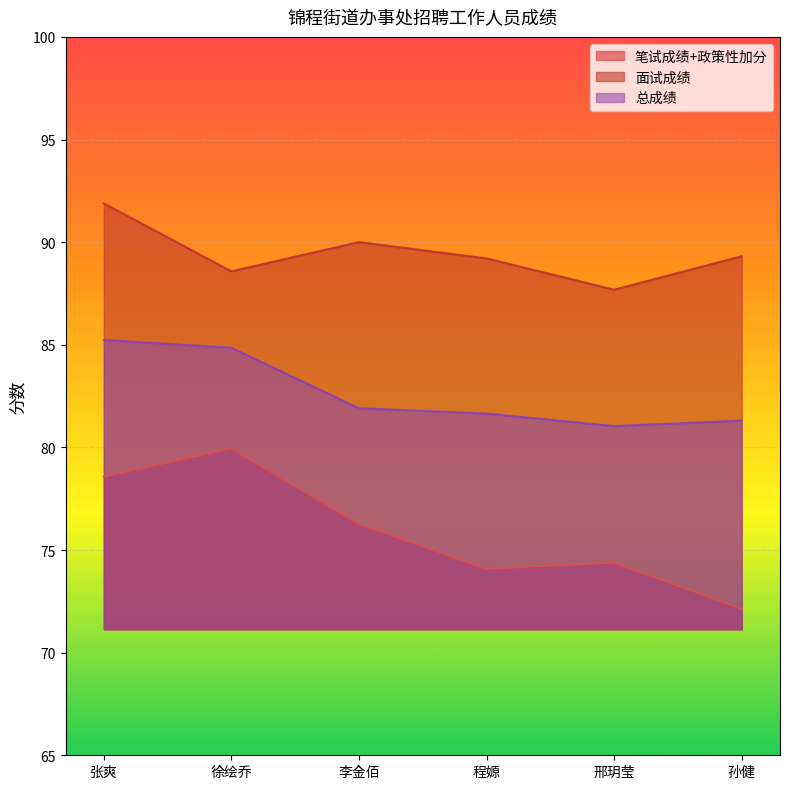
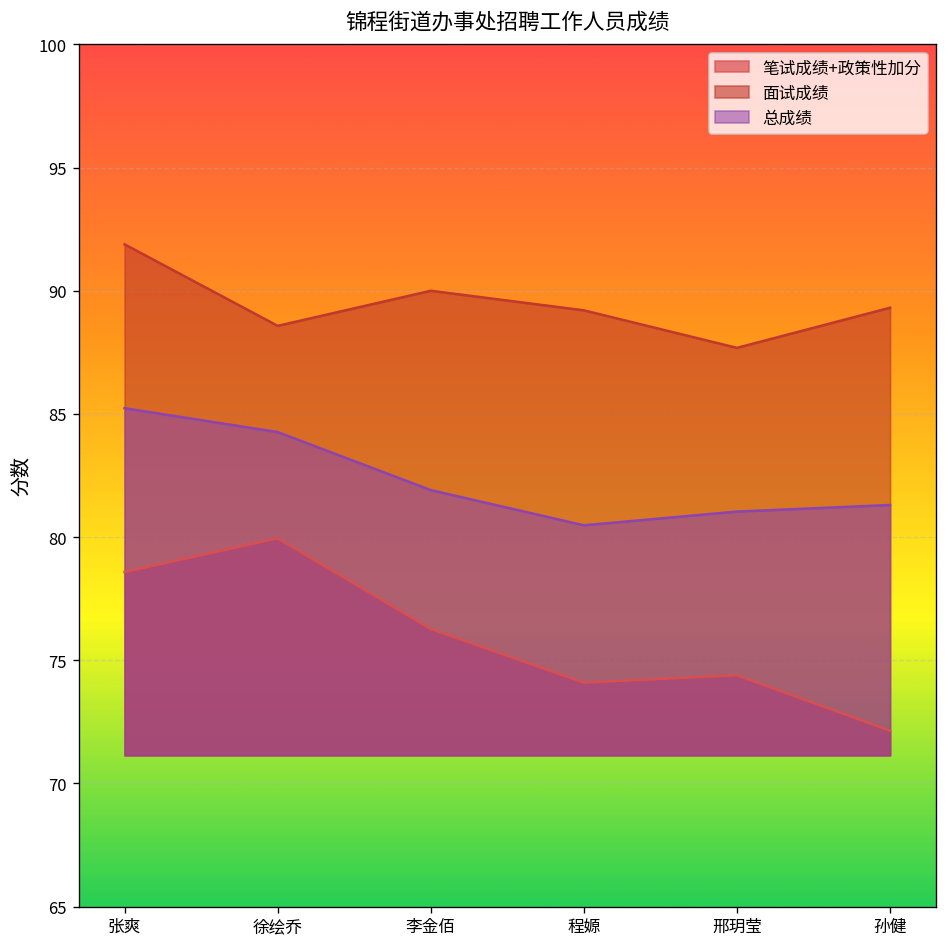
  {
    "总成绩": {
      "张爽": 85.2,
-     "徐绘乔": 84.9,
+     "徐绘乔": 84.3,
      "李金佰": 81.9,
-     "程嫄": 81.6,
+     "程嫄": 80.5,
      "邢玥莹": 81.0,
      "孙健": 81.3
    }
  }
